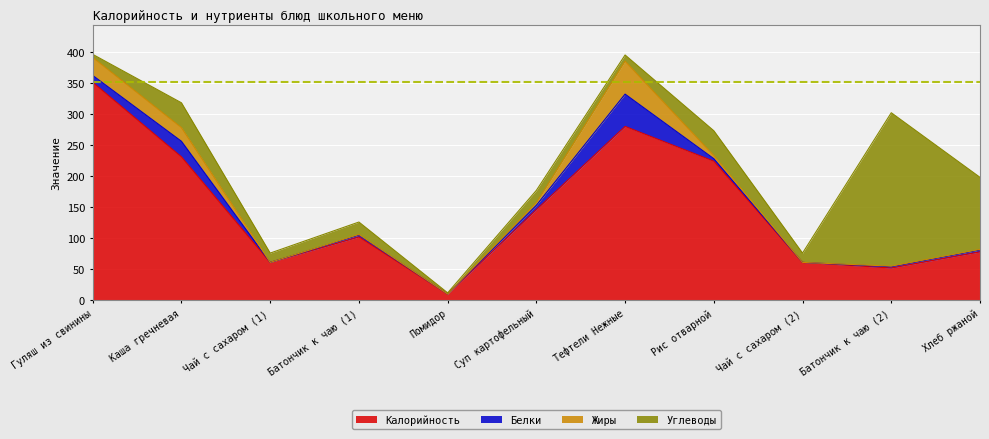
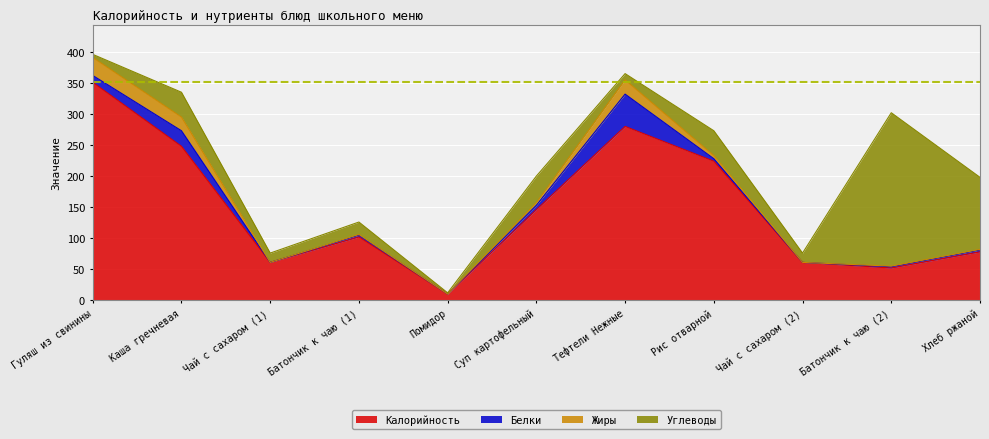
  {
    "Калорийность": {
      "Гуляш из свинины": 350,
-     "Каша гречневая": 230,
+     "Каша гречневая": 250,
      "Суп картофельный": 150,
      "Тефтели Нежные": 280
    },
    "Белки": {
      "Гуляш из свинины": 10,
      "Каша гречневая": 30,
      "Тефтели Нежные": 50
    },
    "Жиры": {
      "Гуляш из свинины": 30,
      "Каша гречневая": 20,
-     "Тефтели Нежные": 50,
+     "Тефтели Нежные": 20,
      "Рис отварной": 10
    },
    "Углеводы": {
      "Гуляш из свинины": 10,
      "Каша гречневая": 40,
      "Чай с сахаром (1)": 20,
      "Батончик к чаю (1)": 20,
-     "Суп картофельный": 20,
+     "Суп картофельный": 40,
      "Тефтели Нежные": 10,
      "Рис отварной": 40,
      "Чай с сахаром (2)": 20,
      "Батончик к чаю (2)": 250,
      "Хлеб ржаной": 120
    }
  }
